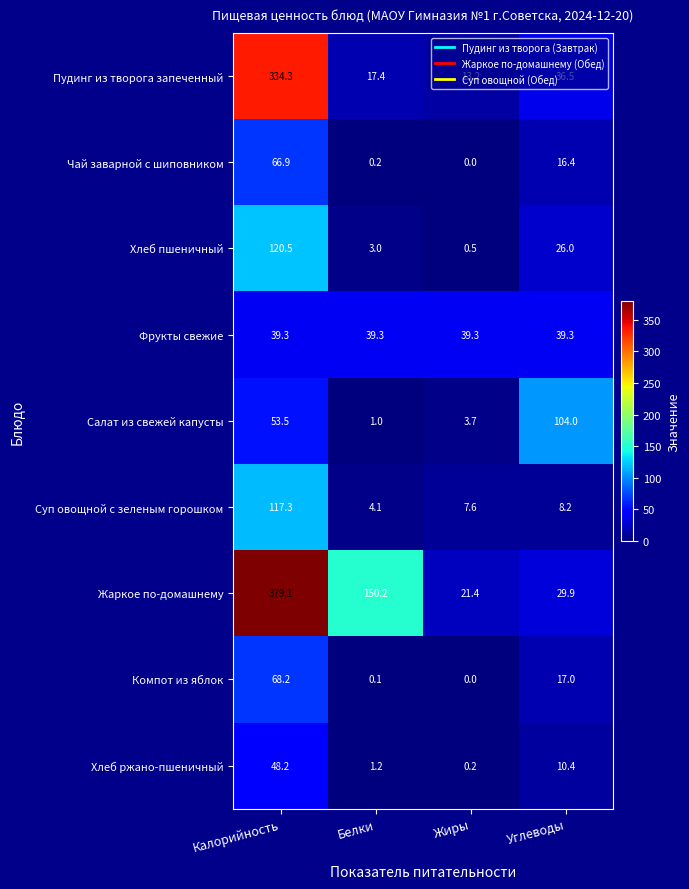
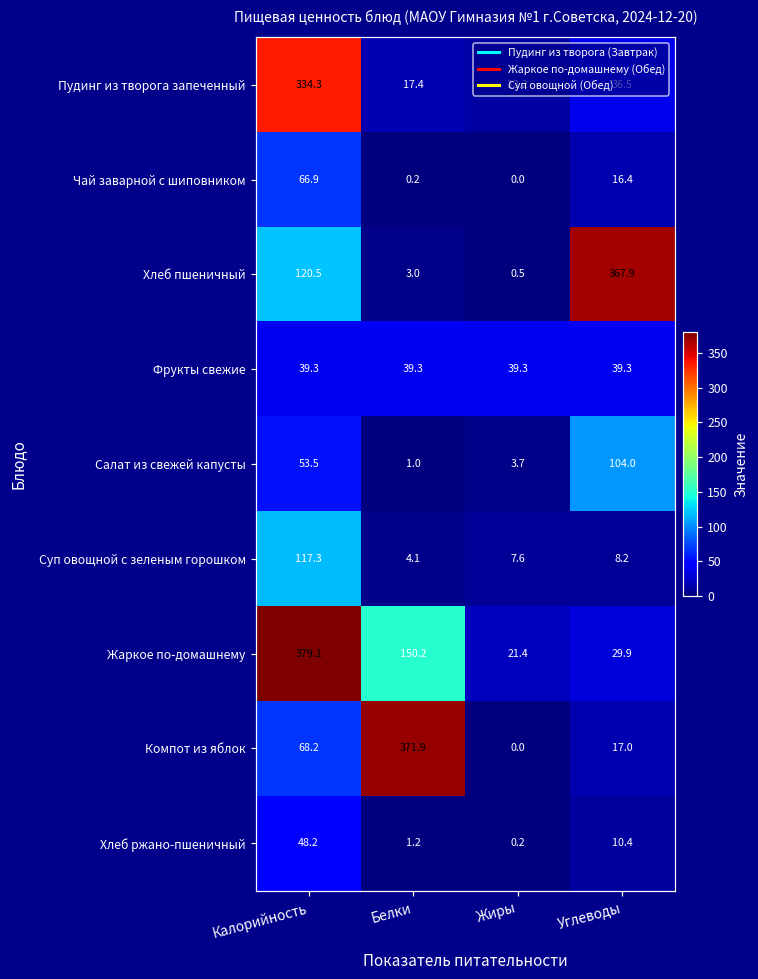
  {
    "Пудинг из творога запеченный": {
      "Калорийность": 334.3,
      "Белки": 17.4
    },
    "Чай заварной с шиповником": {
      "Калорийность": 66.9,
      "Белки": 0.2,
      "Жиры": 0.0,
      "Углеводы": 16.4
    },
    "Хлеб пшеничный": {
      "Калорийность": 120.5,
      "Белки": 3.0,
      "Жиры": 0.5,
-     "Углеводы": 26.0
+     "Углеводы": 367.9
    },
    "Фрукты свежие": {
      "Калорийность": 39.3,
      "Белки": 39.3,
      "Жиры": 39.3,
      "Углеводы": 39.3
    },
    "Салат из свежей капусты": {
      "Калорийность": 53.5,
      "Белки": 1.0,
      "Жиры": 3.7,
      "Углеводы": 104.0
    },
    "Суп овощной с зеленым горошком": {
      "Калорийность": 117.3,
      "Белки": 4.1,
      "Жиры": 7.6,
      "Углеводы": 8.2
    },
    "Жаркое по-домашнему": {
      "Калорийность": 379.1,
      "Белки": 150.2,
      "Жиры": 21.4,
      "Углеводы": 29.9
    },
    "Компот из яблок": {
      "Калорийность": 68.2,
-     "Белки": 0.1,
+     "Белки": 371.9,
      "Жиры": 0.0,
      "Углеводы": 17.0
    },
    "Хлеб ржано-пшеничный": {
      "Калорийность": 48.2,
      "Белки": 1.2,
      "Жиры": 0.2,
      "Углеводы": 10.4
    }
  }
